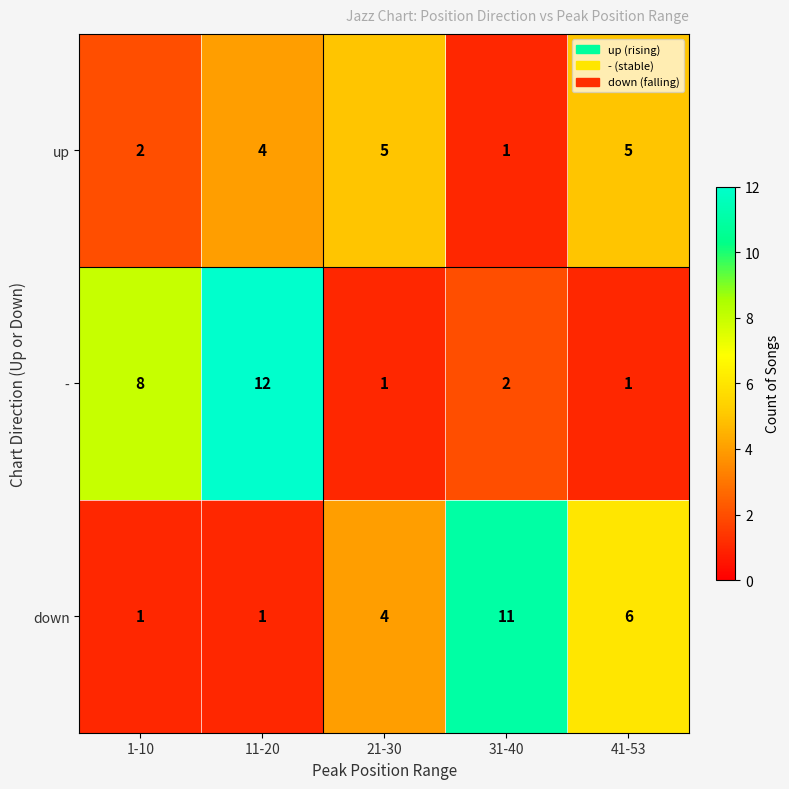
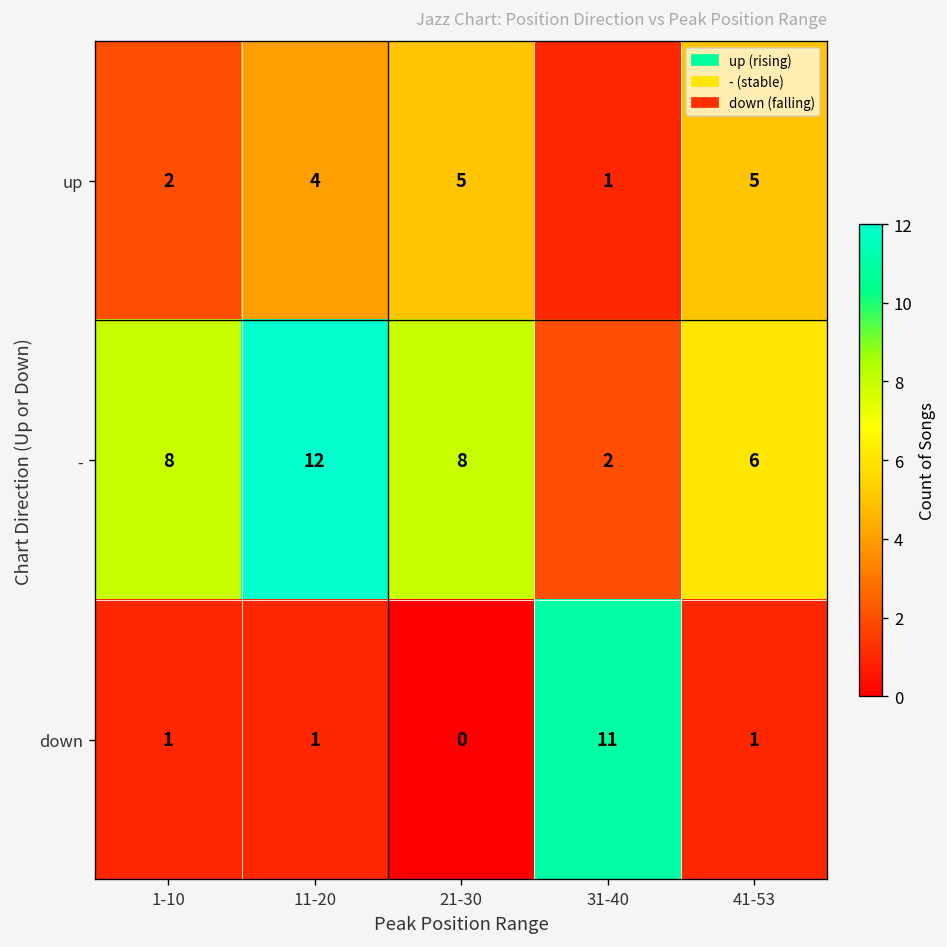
  {
    "up": {
      "1-10": 2,
      "11-20": 4,
      "21-30": 5,
      "31-40": 1,
      "41-53": 5
    },
    "-": {
      "1-10": 8,
      "11-20": 12,
-     "21-30": 1,
+     "21-30": 8,
      "31-40": 2,
-     "41-53": 1
+     "41-53": 6
    },
    "down": {
      "1-10": 1,
      "11-20": 1,
-     "21-30": 4,
+     "21-30": 0,
      "31-40": 11,
-     "41-53": 6
+     "41-53": 1
    }
  }
